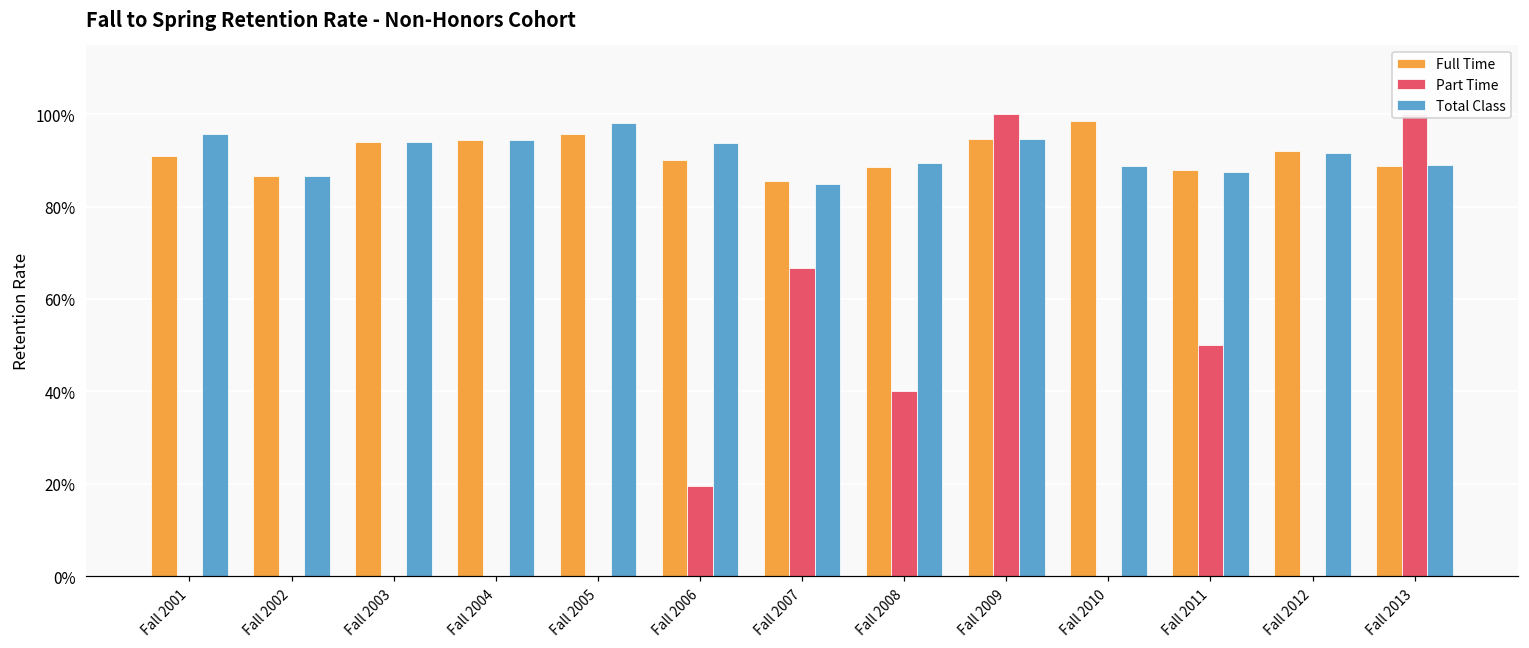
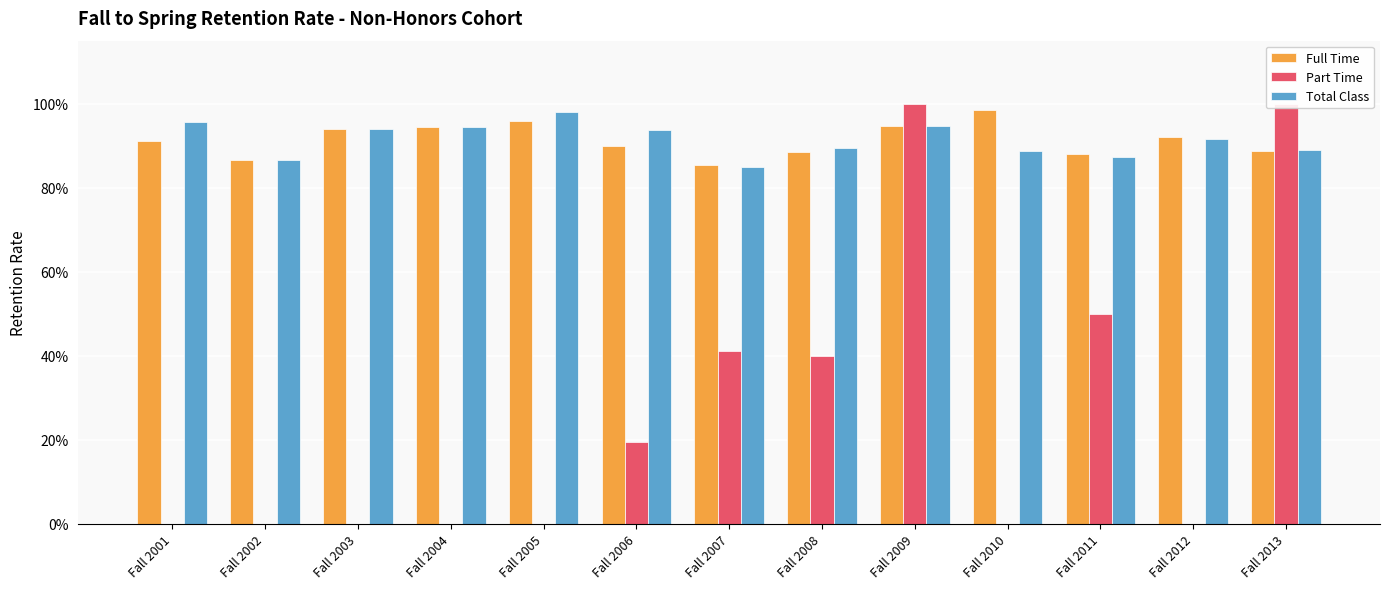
  {
    "Full Time": {
      "Fall 2001": "91%",
      "Fall 2002": "87%",
      "Fall 2003": "94%",
      "Fall 2004": "94%",
      "Fall 2005": "96%",
      "Fall 2006": "90%",
      "Fall 2007": "86%",
      "Fall 2008": "89%",
      "Fall 2009": "95%",
      "Fall 2010": "99%",
      "Fall 2011": "88%",
      "Fall 2012": "92%",
      "Fall 2013": "89%"
    },
    "Part Time": {
      "Fall 2001": "0%",
      "Fall 2002": "0%",
      "Fall 2003": "0%",
      "Fall 2004": "0%",
      "Fall 2005": "0%",
      "Fall 2006": "19%",
-     "Fall 2007": "67%",
+     "Fall 2007": "41%",
      "Fall 2008": "40%",
      "Fall 2009": "100%",
      "Fall 2010": "0%",
      "Fall 2011": "50%",
      "Fall 2012": "0%"
    },
    "Total Class": {
      "Fall 2001": "96%",
      "Fall 2002": "87%",
      "Fall 2003": "94%",
      "Fall 2004": "94%",
      "Fall 2005": "98%",
      "Fall 2006": "94%",
      "Fall 2007": "85%",
      "Fall 2008": "89%",
      "Fall 2009": "95%",
      "Fall 2010": "89%",
      "Fall 2011": "87%",
      "Fall 2012": "92%",
      "Fall 2013": "89%"
    }
  }
